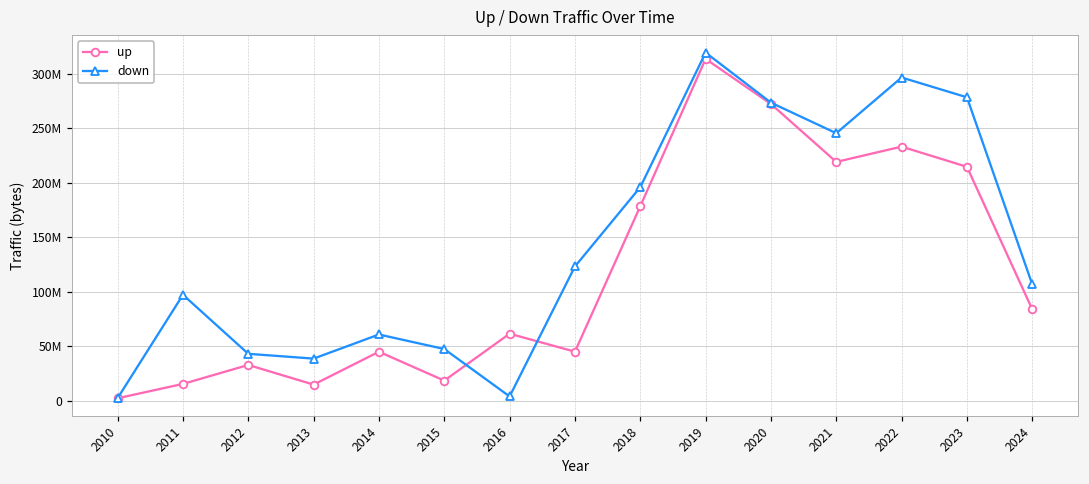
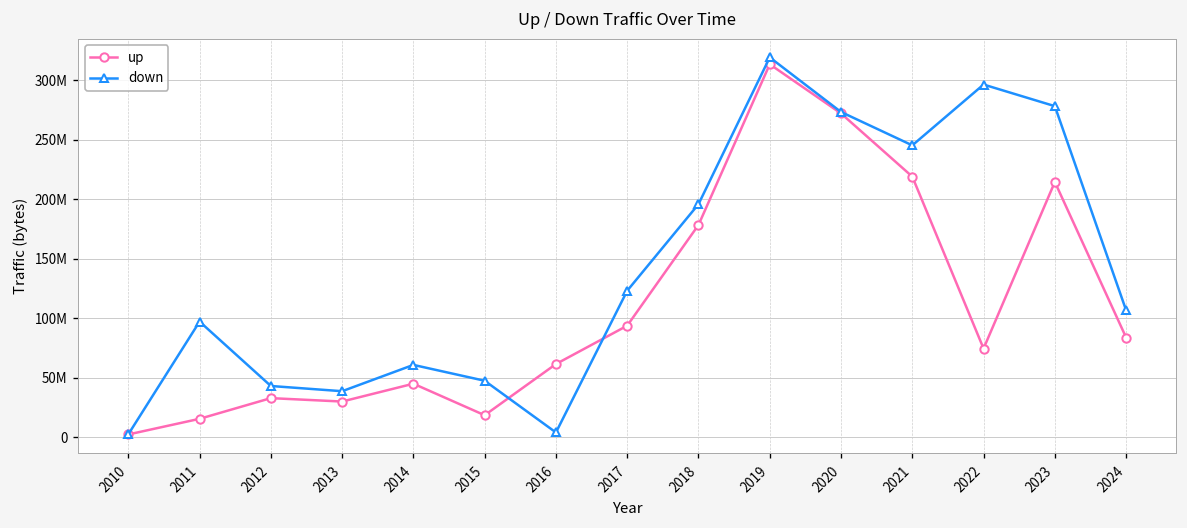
  {
    "up": {
      "2011": 20000000,
      "2012": 30000000,
-     "2013": 10000000,
+     "2013": 30000000,
      "2014": 50000000,
      "2015": 20000000,
      "2016": 60000000,
-     "2017": 50000000,
+     "2017": 90000000,
      "2018": 180000000,
      "2019": 310000000,
      "2021": 220000000,
-     "2022": 230000000,
+     "2022": 70000000,
      "2023": 210000000,
      "2024": 80000000
    },
    "down": {
      "2011": 100000000,
      "2012": 40000000,
      "2013": 40000000,
      "2014": 60000000,
      "2015": 50000000,
      "2016": 0,
      "2017": 120000000,
      "2018": 200000000,
      "2019": 320000000,
      "2021": 250000000,
      "2022": 300000000,
      "2023": 280000000,
      "2024": 110000000
    }
  }
